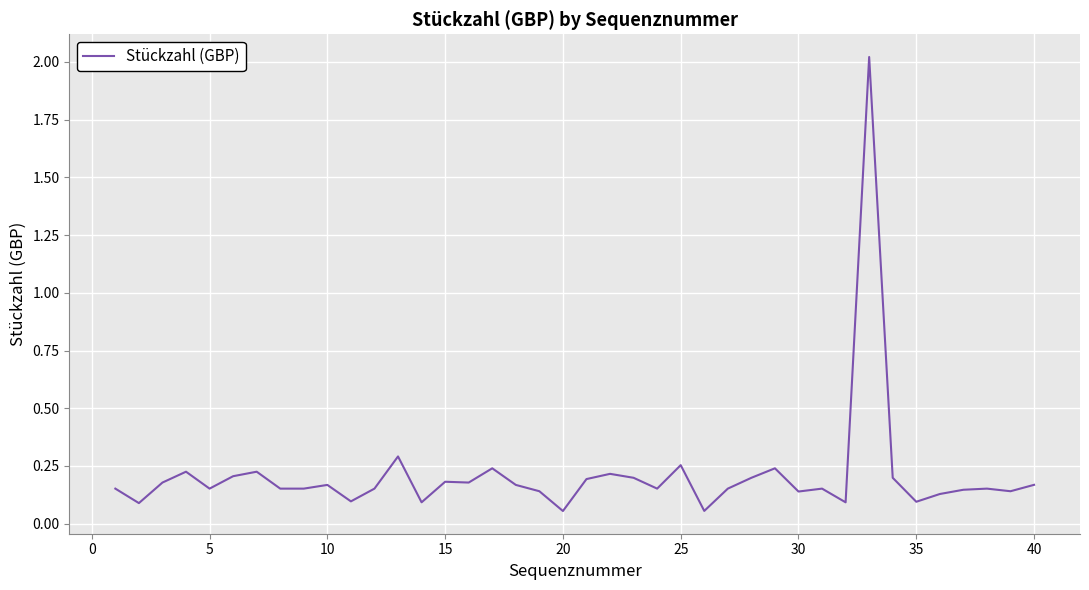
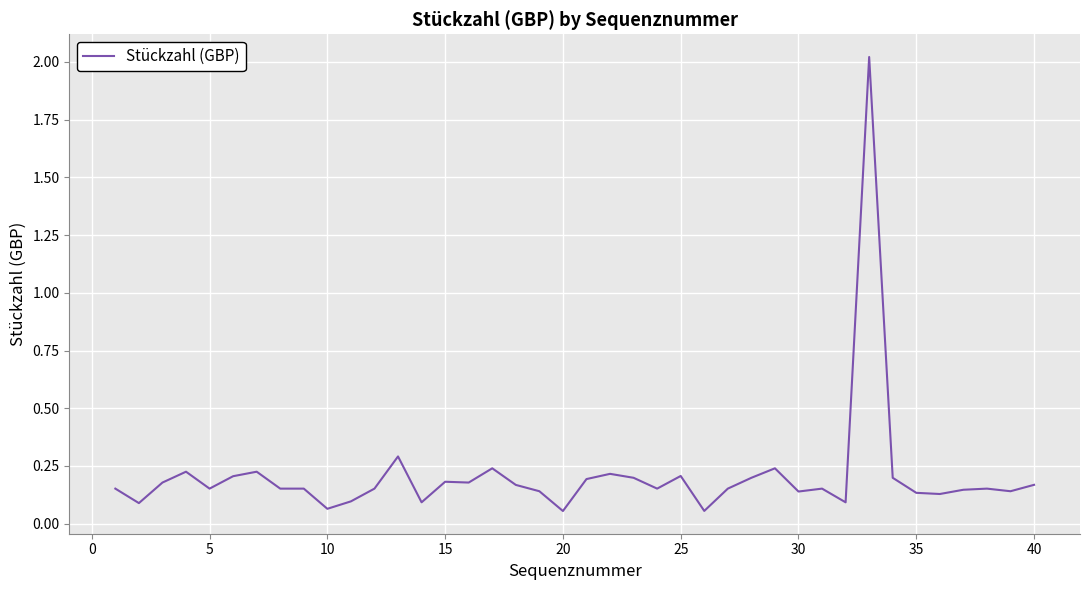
  {
    "5": 0.15,
-   "10": 0.17,
+   "10": 0.06,
    "15": 0.18,
    "20": 0.05,
-   "25": 0.25,
+   "25": 0.21,
    "30": 0.14,
-   "35": 0.09,
+   "35": 0.13,
    "40": 0.17
  }
